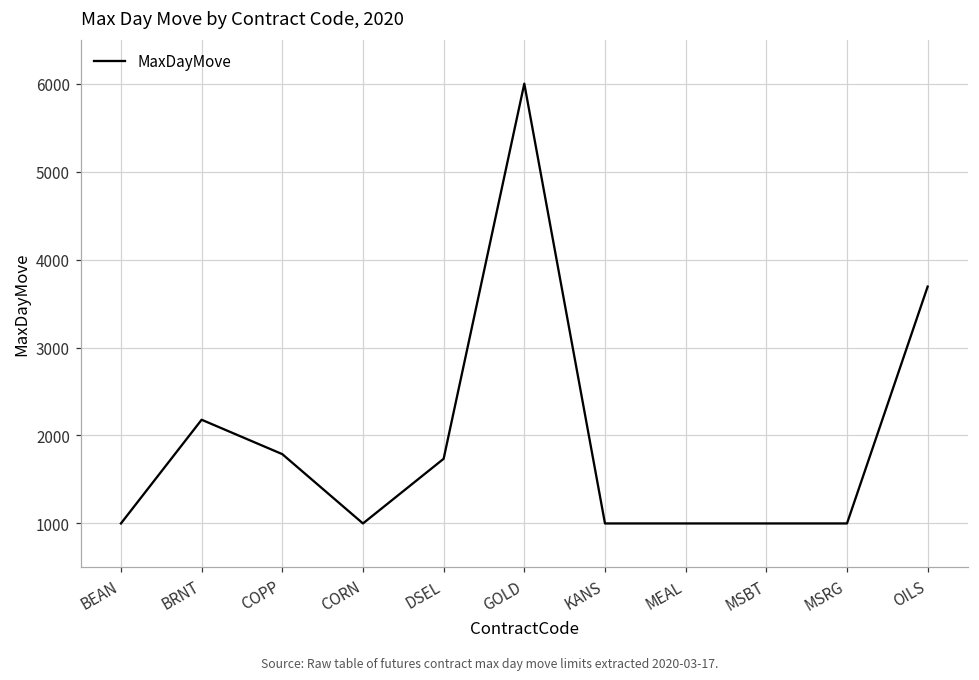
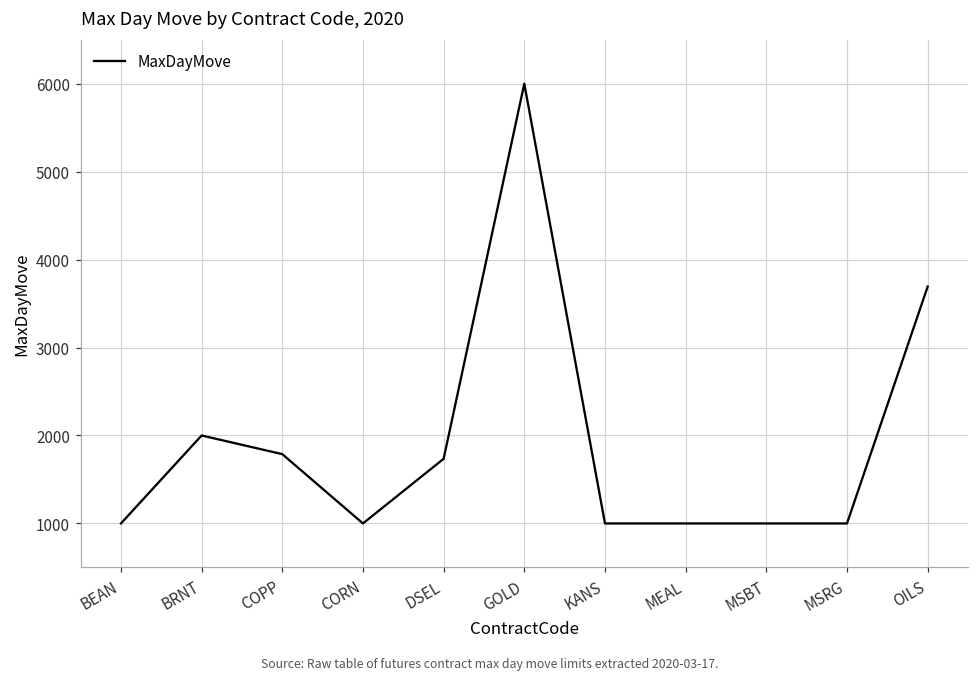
  {
    "BEAN": 1000,
-   "BRNT": 2200,
+   "BRNT": 2000,
    "COPP": 1800,
    "CORN": 1000,
    "DSEL": 1700,
    "GOLD": 6000,
    "KANS": 1000,
    "MEAL": 1000,
    "MSBT": 1000,
    "MSRG": 1000,
    "OILS": 3700
  }
